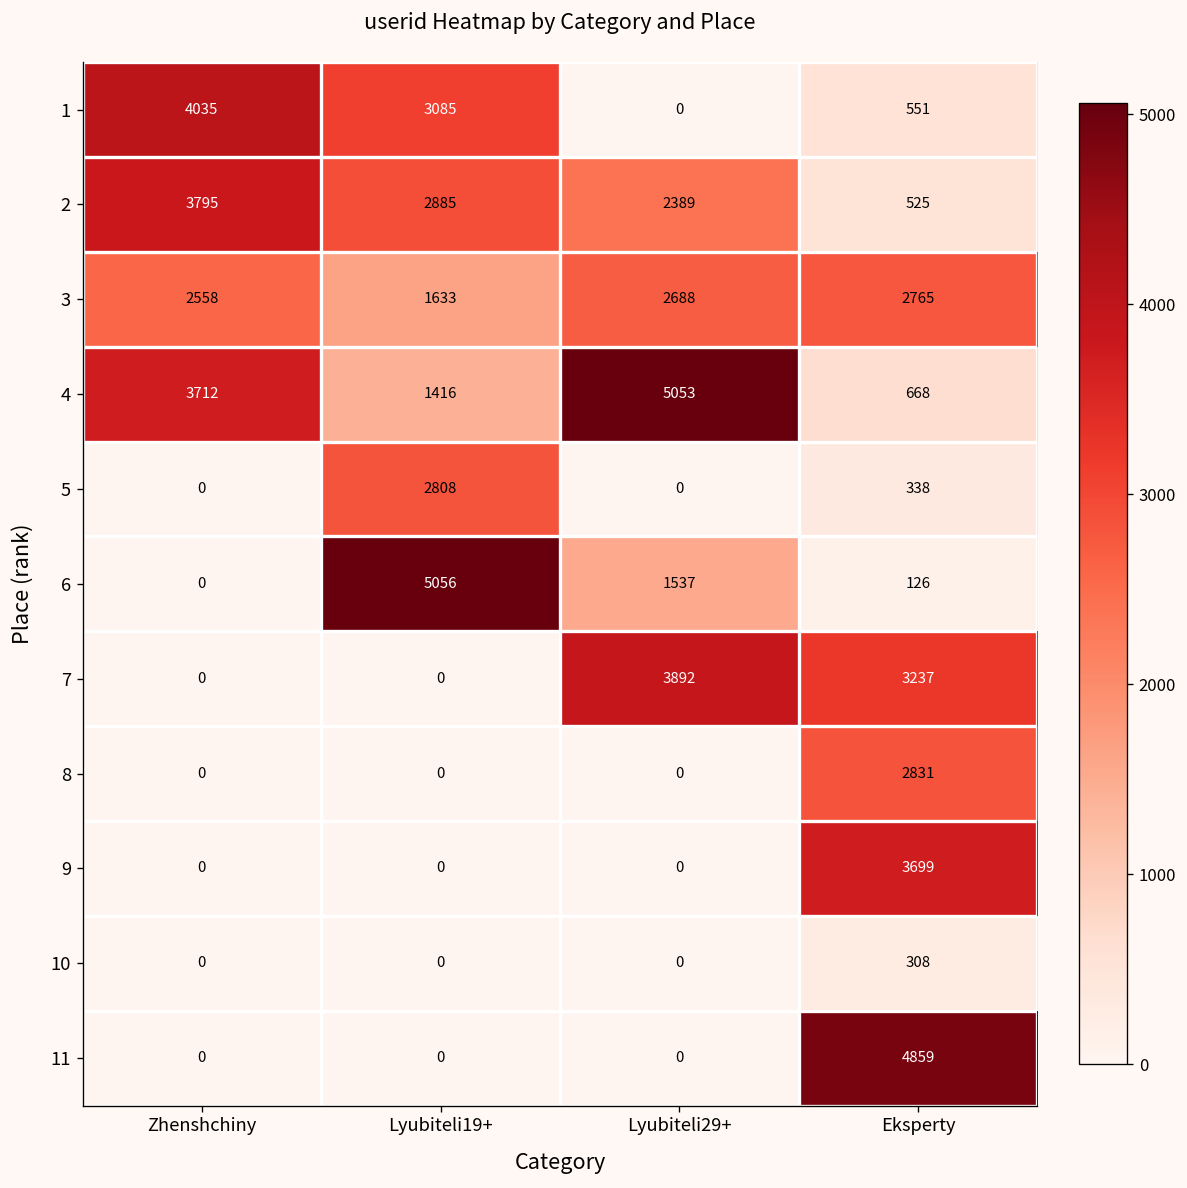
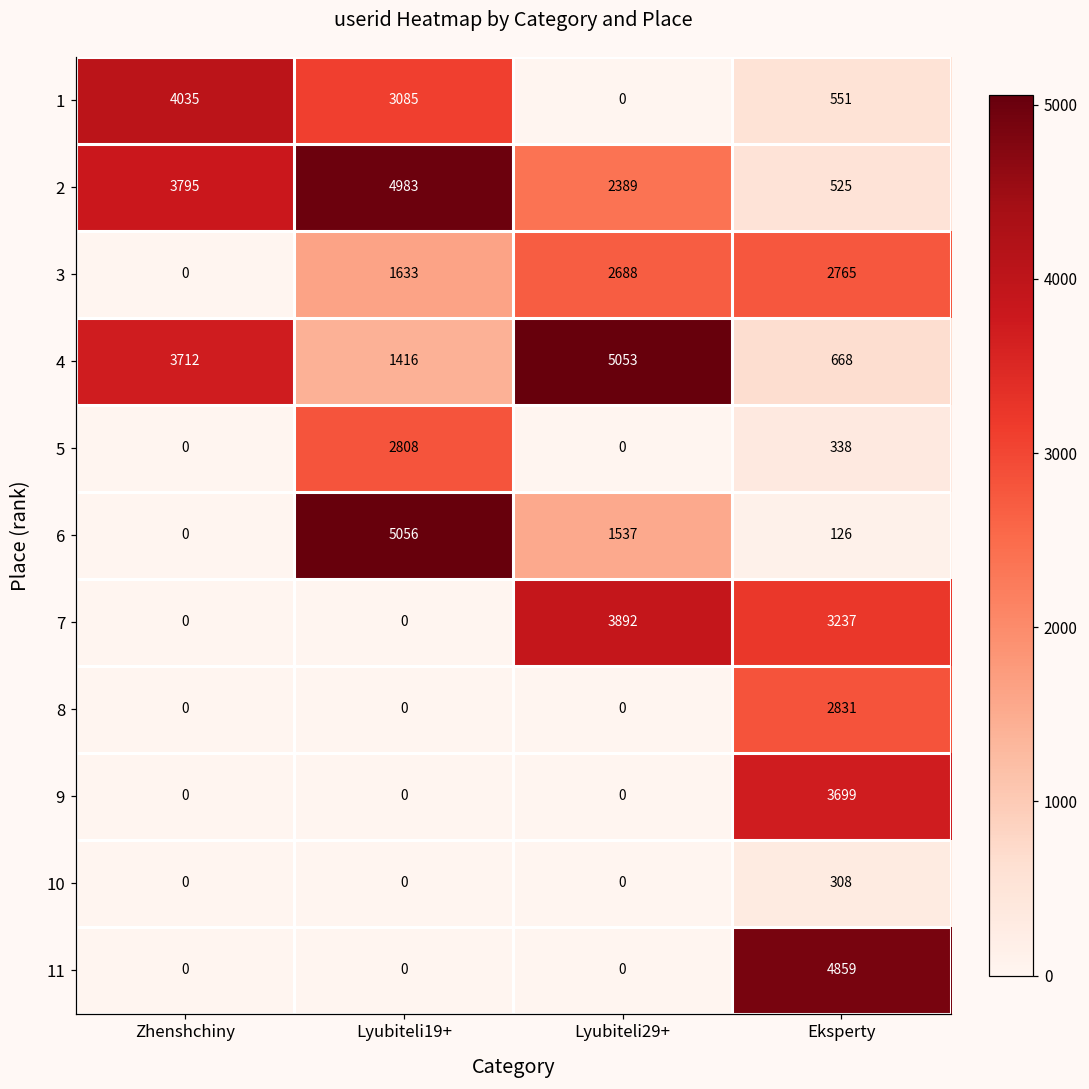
  {
    "1": {
      "Zhenshchiny": 4035,
      "Lyubiteli19+": 3085,
      "Lyubiteli29+": 0,
      "Eksperty": 551
    },
    "2": {
      "Zhenshchiny": 3795,
-     "Lyubiteli19+": 2885,
+     "Lyubiteli19+": 4983,
      "Lyubiteli29+": 2389,
      "Eksperty": 525
    },
    "3": {
-     "Zhenshchiny": 2558,
+     "Zhenshchiny": 0,
      "Lyubiteli19+": 1633,
      "Lyubiteli29+": 2688,
      "Eksperty": 2765
    },
    "4": {
      "Zhenshchiny": 3712,
      "Lyubiteli19+": 1416,
      "Lyubiteli29+": 5053,
      "Eksperty": 668
    },
    "5": {
      "Zhenshchiny": 0,
      "Lyubiteli19+": 2808,
      "Lyubiteli29+": 0,
      "Eksperty": 338
    },
    "6": {
      "Zhenshchiny": 0,
      "Lyubiteli19+": 5056,
      "Lyubiteli29+": 1537,
      "Eksperty": 126
    },
    "7": {
      "Zhenshchiny": 0,
      "Lyubiteli19+": 0,
      "Lyubiteli29+": 3892,
      "Eksperty": 3237
    },
    "8": {
      "Zhenshchiny": 0,
      "Lyubiteli19+": 0,
      "Lyubiteli29+": 0,
      "Eksperty": 2831
    },
    "9": {
      "Zhenshchiny": 0,
      "Lyubiteli19+": 0,
      "Lyubiteli29+": 0,
      "Eksperty": 3699
    },
    "10": {
      "Zhenshchiny": 0,
      "Lyubiteli19+": 0,
      "Lyubiteli29+": 0,
      "Eksperty": 308
    },
    "11": {
      "Zhenshchiny": 0,
      "Lyubiteli19+": 0,
      "Lyubiteli29+": 0,
      "Eksperty": 4859
    }
  }
